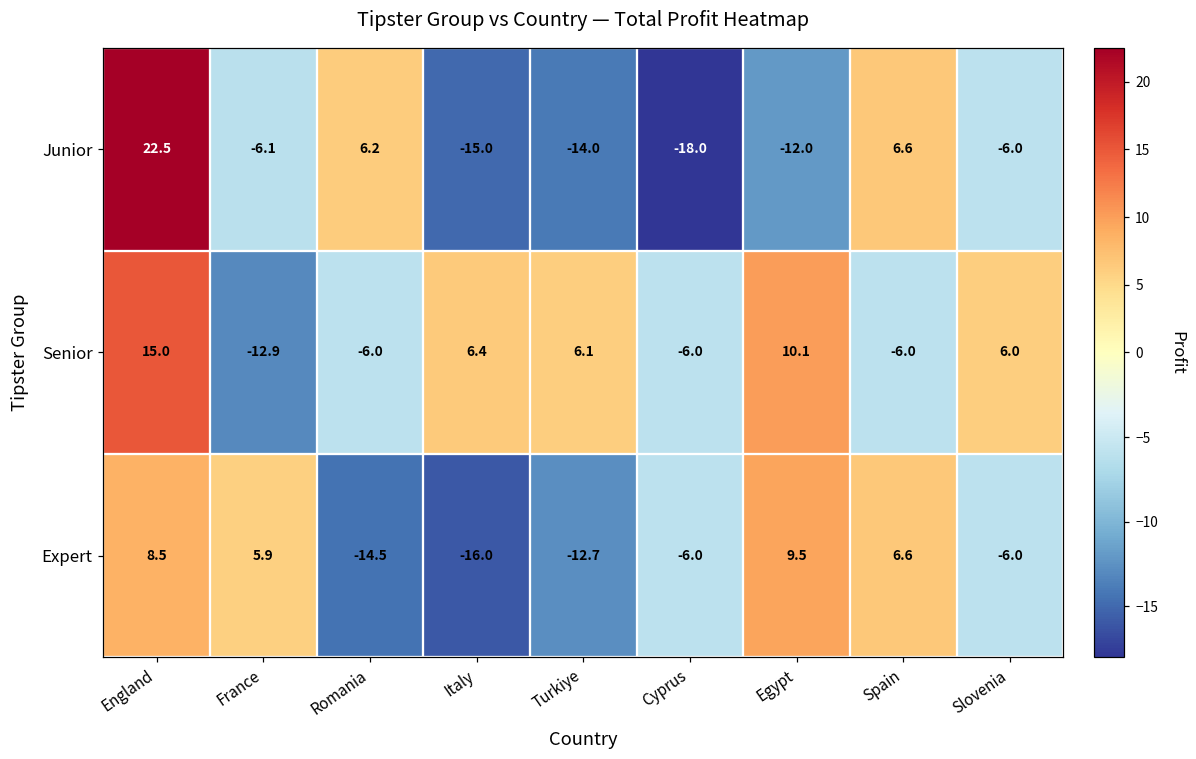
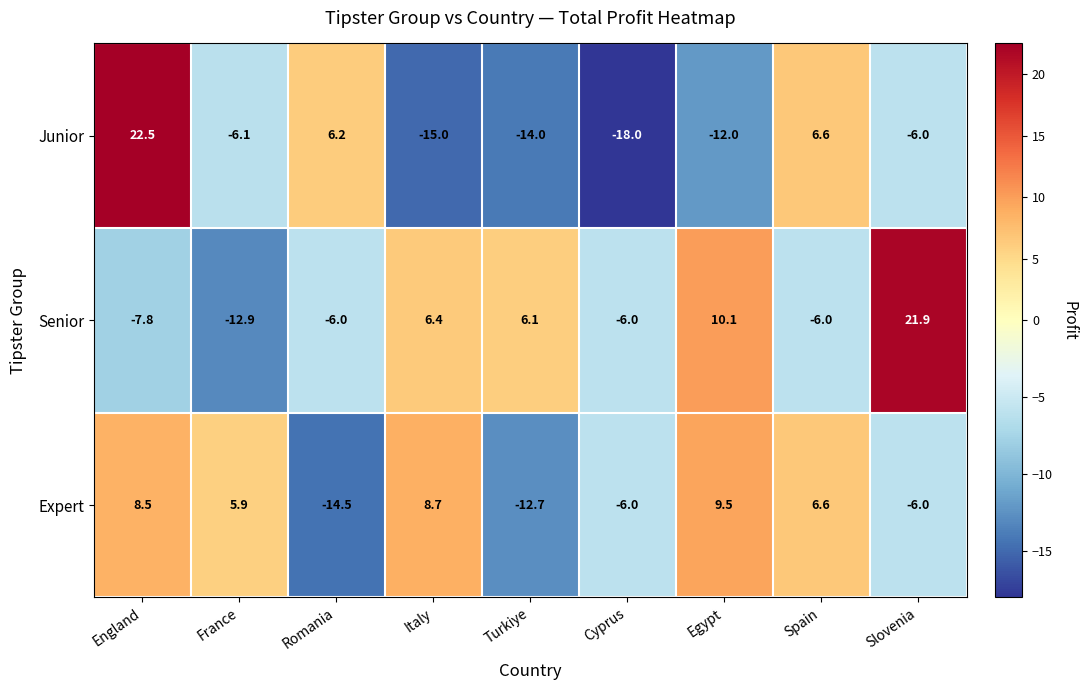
  {
    "Junior": {
      "England": 22.5,
      "France": -6.1,
      "Romania": 6.2,
      "Italy": -15.0,
      "Turkiye": -14.0,
      "Cyprus": -18.0,
      "Egypt": -12.0,
      "Spain": 6.6,
      "Slovenia": -6.0
    },
    "Senior": {
-     "England": 15.0,
+     "England": -7.8,
      "France": -12.9,
      "Romania": -6.0,
      "Italy": 6.4,
      "Turkiye": 6.1,
      "Cyprus": -6.0,
      "Egypt": 10.1,
      "Spain": -6.0,
-     "Slovenia": 6.0
+     "Slovenia": 21.9
    },
    "Expert": {
      "England": 8.5,
      "France": 5.9,
      "Romania": -14.5,
-     "Italy": -16.0,
+     "Italy": 8.7,
      "Turkiye": -12.7,
      "Cyprus": -6.0,
      "Egypt": 9.5,
      "Spain": 6.6,
      "Slovenia": -6.0
    }
  }
